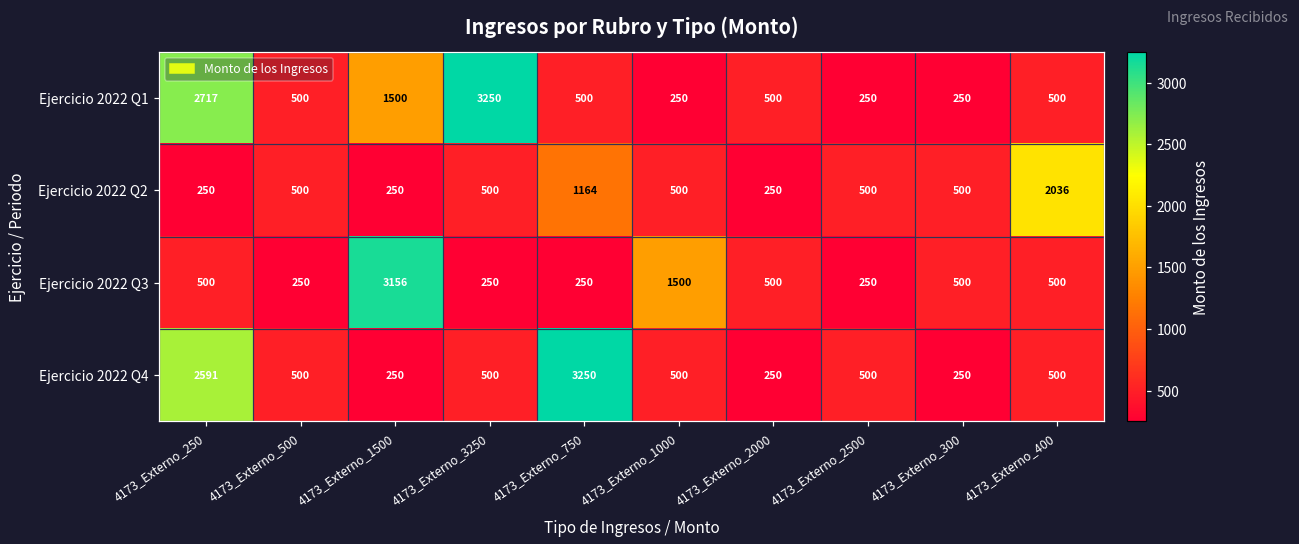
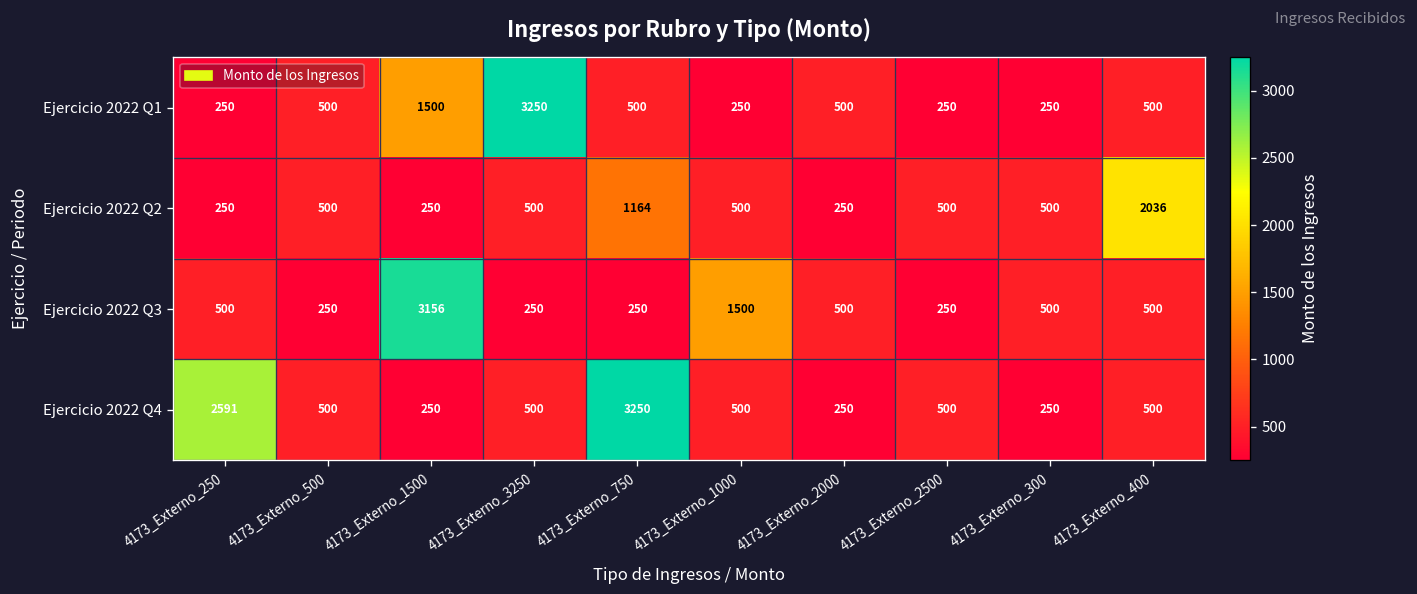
  {
    "Ejercicio 2022 Q1": {
-     "4173_Externo_250": 2717,
+     "4173_Externo_250": 250,
      "4173_Externo_500": 500,
      "4173_Externo_1500": 1500,
      "4173_Externo_3250": 3250,
      "4173_Externo_750": 500,
      "4173_Externo_1000": 250,
      "4173_Externo_2000": 500,
      "4173_Externo_2500": 250,
      "4173_Externo_300": 250,
      "4173_Externo_400": 500
    },
    "Ejercicio 2022 Q2": {
      "4173_Externo_250": 250,
      "4173_Externo_500": 500,
      "4173_Externo_1500": 250,
      "4173_Externo_3250": 500,
      "4173_Externo_750": 1164,
      "4173_Externo_1000": 500,
      "4173_Externo_2000": 250,
      "4173_Externo_2500": 500,
      "4173_Externo_300": 500,
      "4173_Externo_400": 2036
    },
    "Ejercicio 2022 Q3": {
      "4173_Externo_250": 500,
      "4173_Externo_500": 250,
      "4173_Externo_1500": 3156,
      "4173_Externo_3250": 250,
      "4173_Externo_750": 250,
      "4173_Externo_1000": 1500,
      "4173_Externo_2000": 500,
      "4173_Externo_2500": 250,
      "4173_Externo_300": 500,
      "4173_Externo_400": 500
    },
    "Ejercicio 2022 Q4": {
      "4173_Externo_250": 2591,
      "4173_Externo_500": 500,
      "4173_Externo_1500": 250,
      "4173_Externo_3250": 500,
      "4173_Externo_750": 3250,
      "4173_Externo_1000": 500,
      "4173_Externo_2000": 250,
      "4173_Externo_2500": 500,
      "4173_Externo_300": 250,
      "4173_Externo_400": 500
    }
  }
